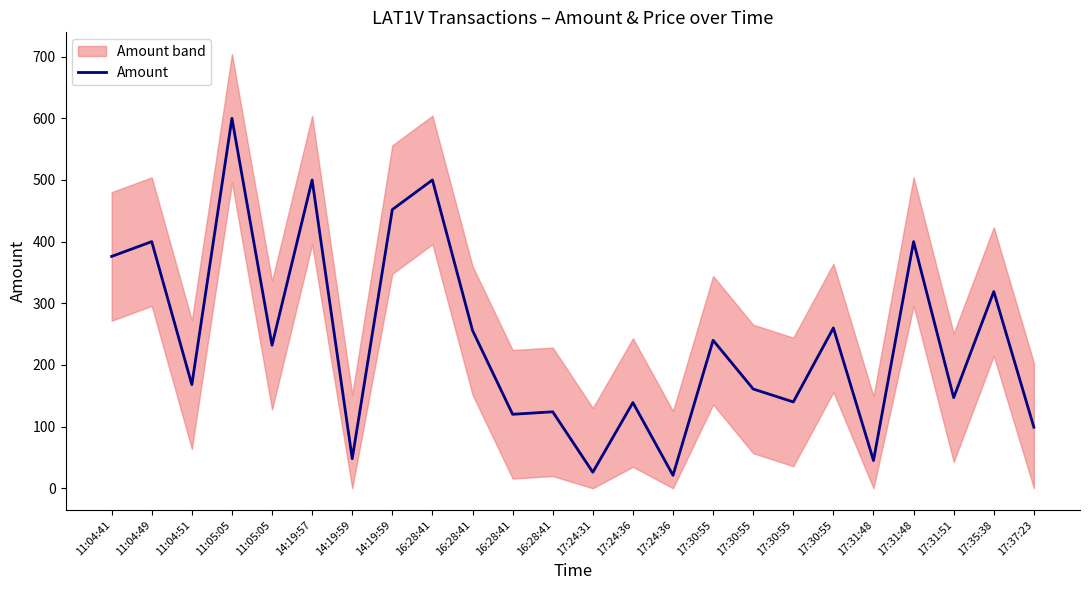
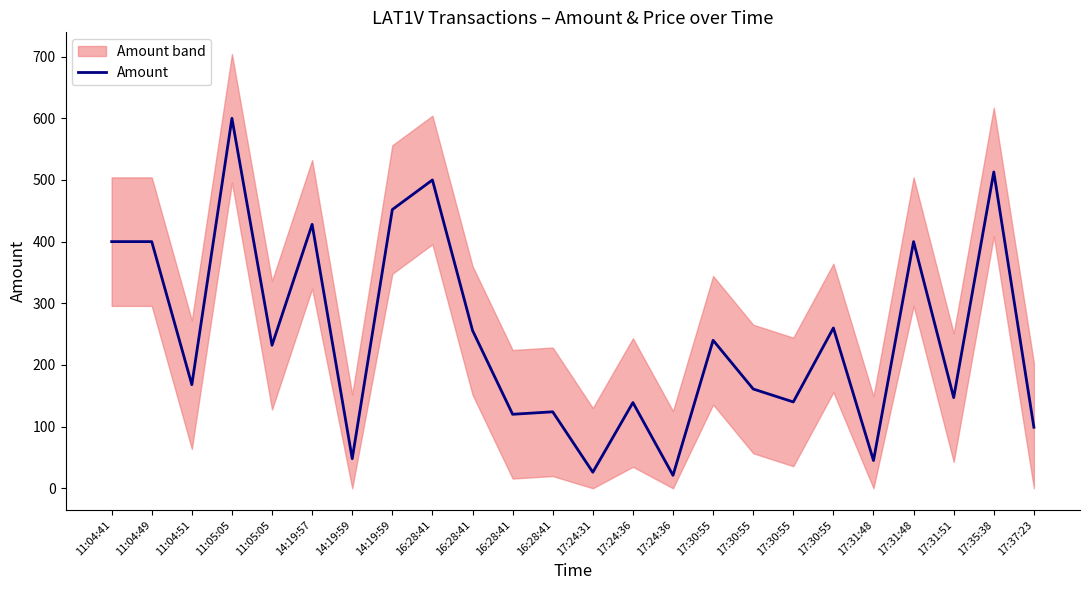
  {
    "Amount": {
-     "11:04:41": 380,
+     "11:04:41": 400,
      "11:04:49": 400,
      "11:04:51": 170,
-     "14:19:57": 500,
+     "14:19:57": 430,
      "17:24:31": 30,
      "17:31:51": 150,
-     "17:35:38": 320,
+     "17:35:38": 510,
      "17:37:23": 100
    },
    "Amount band": {
      "17:24:31": 130,
      "17:37:23": 200
    }
  }
